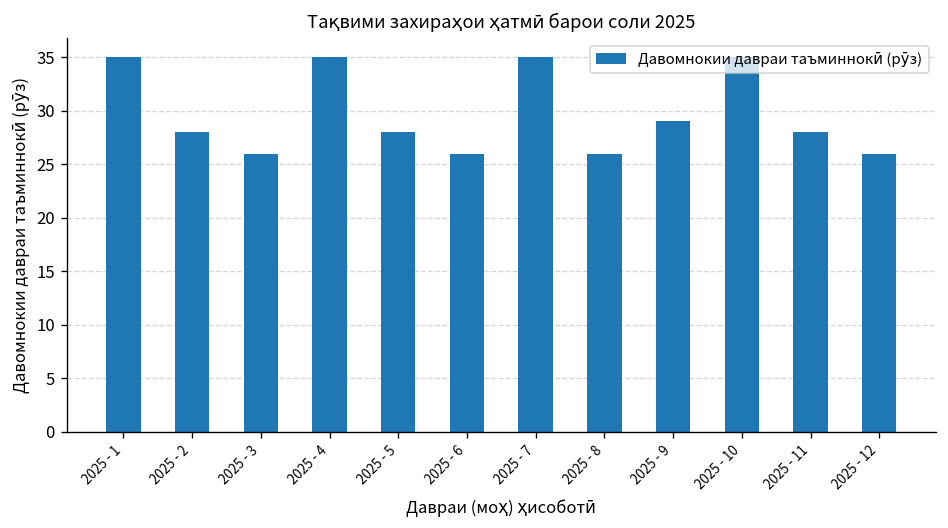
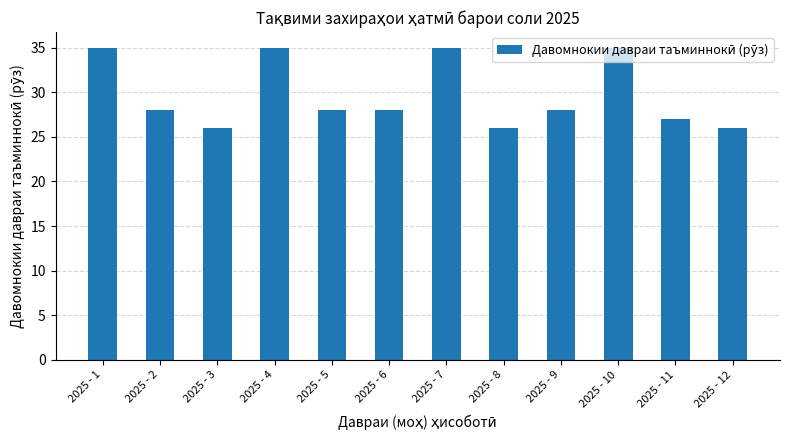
  {
    "2025 - 1": 35,
    "2025 - 2": 28,
    "2025 - 3": 26,
    "2025 - 4": 35,
    "2025 - 5": 28,
-   "2025 - 6": 26,
+   "2025 - 6": 28,
    "2025 - 7": 35,
    "2025 - 8": 26,
-   "2025 - 9": 29,
-   "2025 - 11": 28,
+   "2025 - 9": 28,
+   "2025 - 11": 27,
    "2025 - 12": 26
  }
